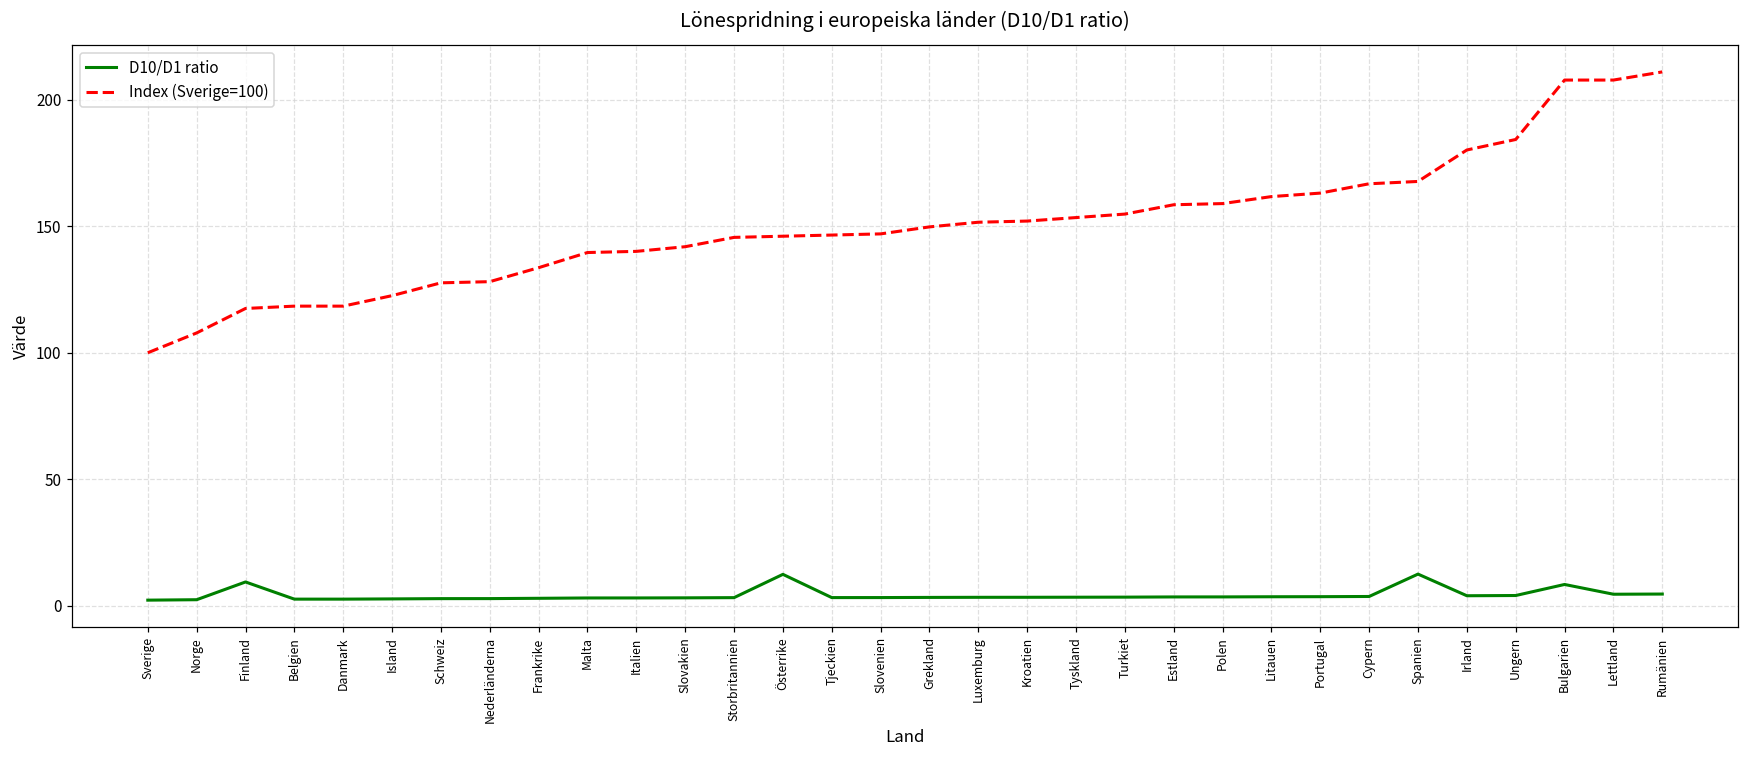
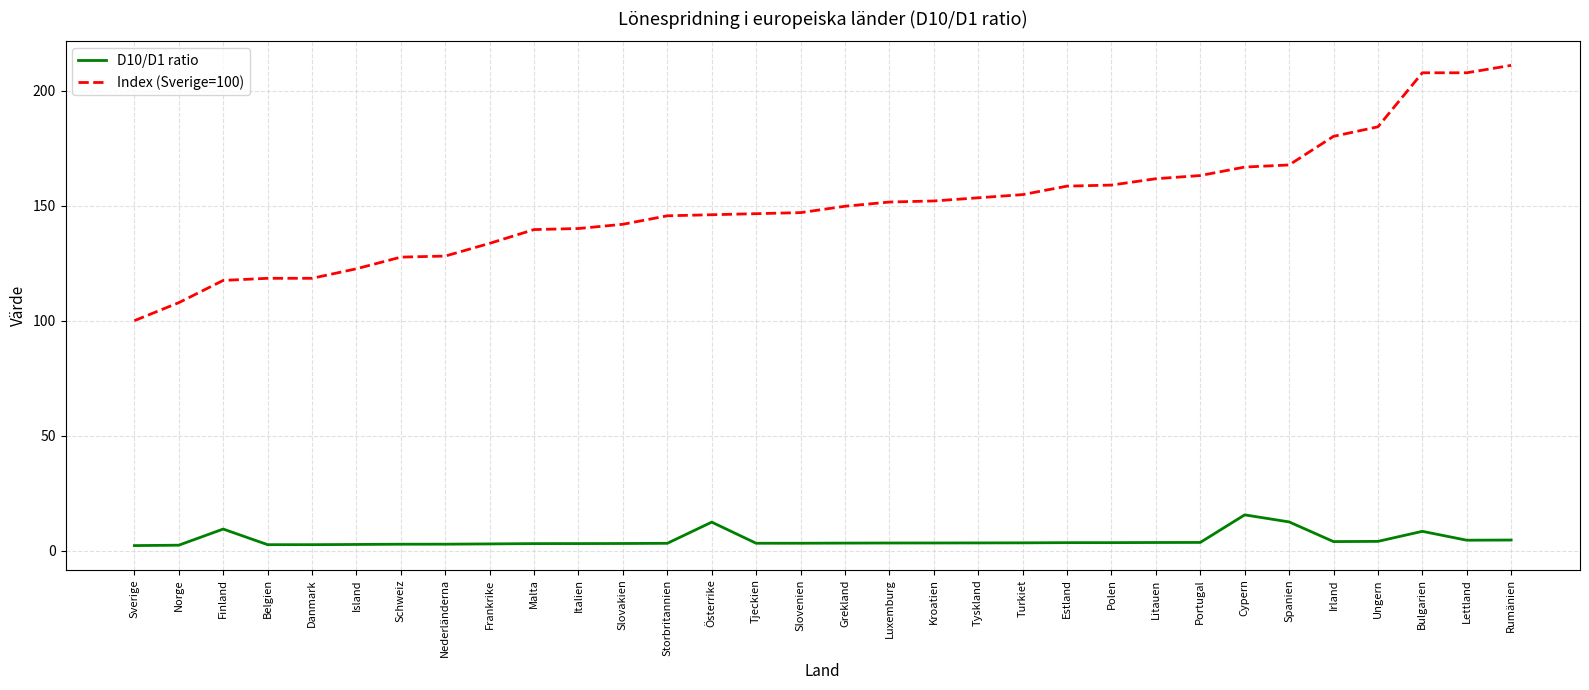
  {
    "D10/D1 ratio": {
      "Sverige": 2,
      "Norge": 2,
      "Finland": 9,
      "Belgien": 3,
      "Danmark": 3,
      "Island": 3,
      "Schweiz": 3,
      "Nederländerna": 3,
      "Frankrike": 3,
      "Malta": 3,
      "Italien": 3,
      "Slovakien": 3,
      "Storbritannien": 3,
      "Österrike": 12,
      "Tjeckien": 3,
      "Slovenien": 3,
      "Grekland": 3,
      "Luxemburg": 3,
      "Kroatien": 3,
      "Tyskland": 3,
      "Turkiet": 3,
      "Estland": 3,
      "Polen": 3,
      "Litauen": 4,
      "Portugal": 4,
-     "Cypern": 4,
+     "Cypern": 16,
      "Spanien": 12,
      "Irland": 4,
      "Ungern": 4,
      "Bulgarien": 8,
      "Lettland": 5,
      "Rumänien": 5
    },
    "Index (Sverige=100)": {
      "Sverige": 100,
      "Norge": 108,
      "Finland": 118,
      "Belgien": 118,
      "Danmark": 118,
      "Island": 123,
      "Schweiz": 128,
      "Nederländerna": 128,
      "Frankrike": 134,
      "Malta": 140,
      "Italien": 140,
      "Slovakien": 142,
      "Storbritannien": 146,
      "Österrike": 146,
      "Tjeckien": 147,
      "Slovenien": 147,
      "Grekland": 150,
      "Luxemburg": 152,
      "Kroatien": 152,
      "Tyskland": 153,
      "Turkiet": 155,
      "Estland": 159,
      "Polen": 159,
      "Litauen": 162,
      "Portugal": 163,
      "Cypern": 167,
      "Spanien": 168,
      "Irland": 180,
      "Ungern": 184,
      "Bulgarien": 208,
      "Lettland": 208,
      "Rumänien": 211
    }
  }
